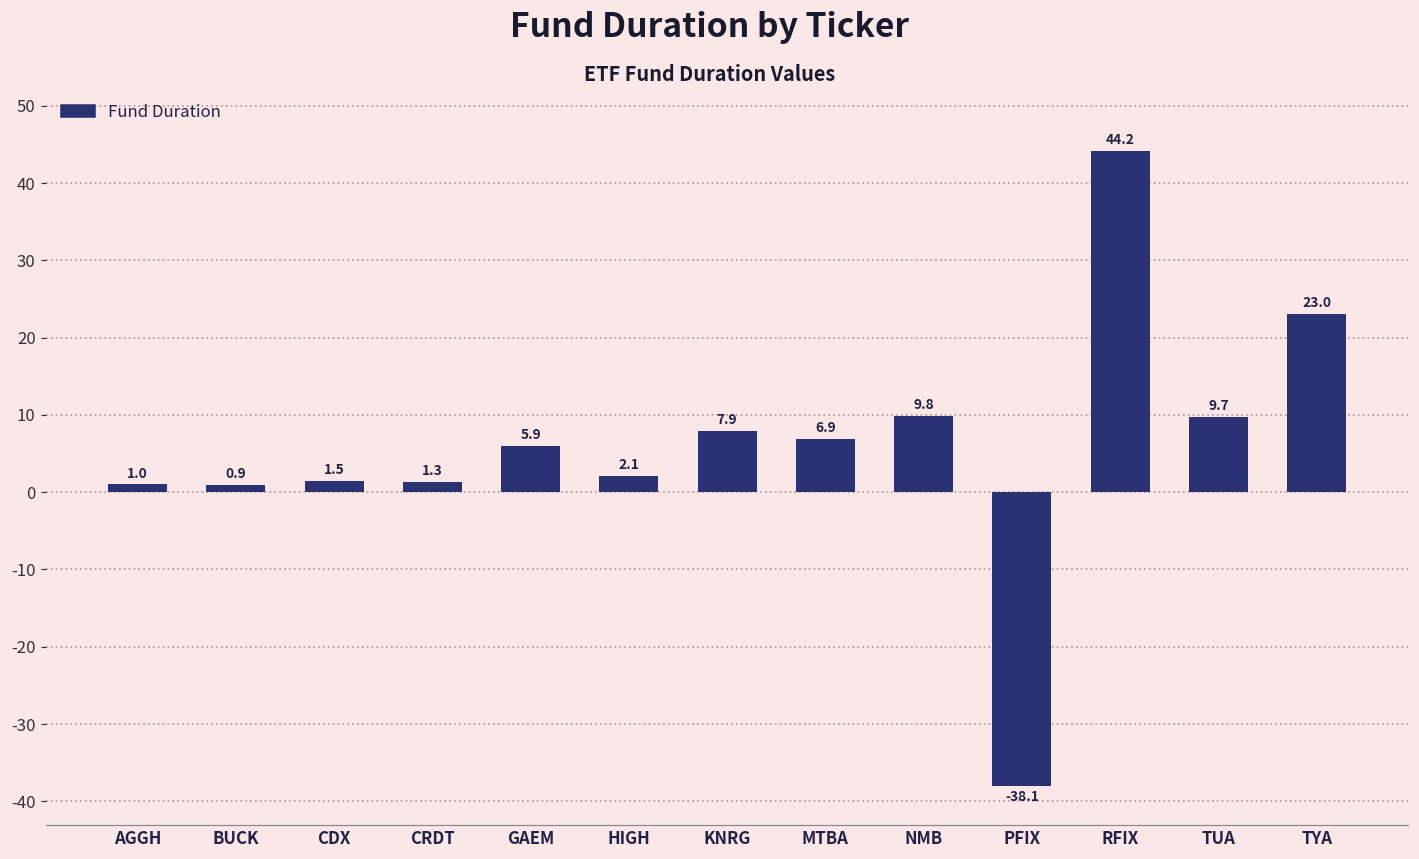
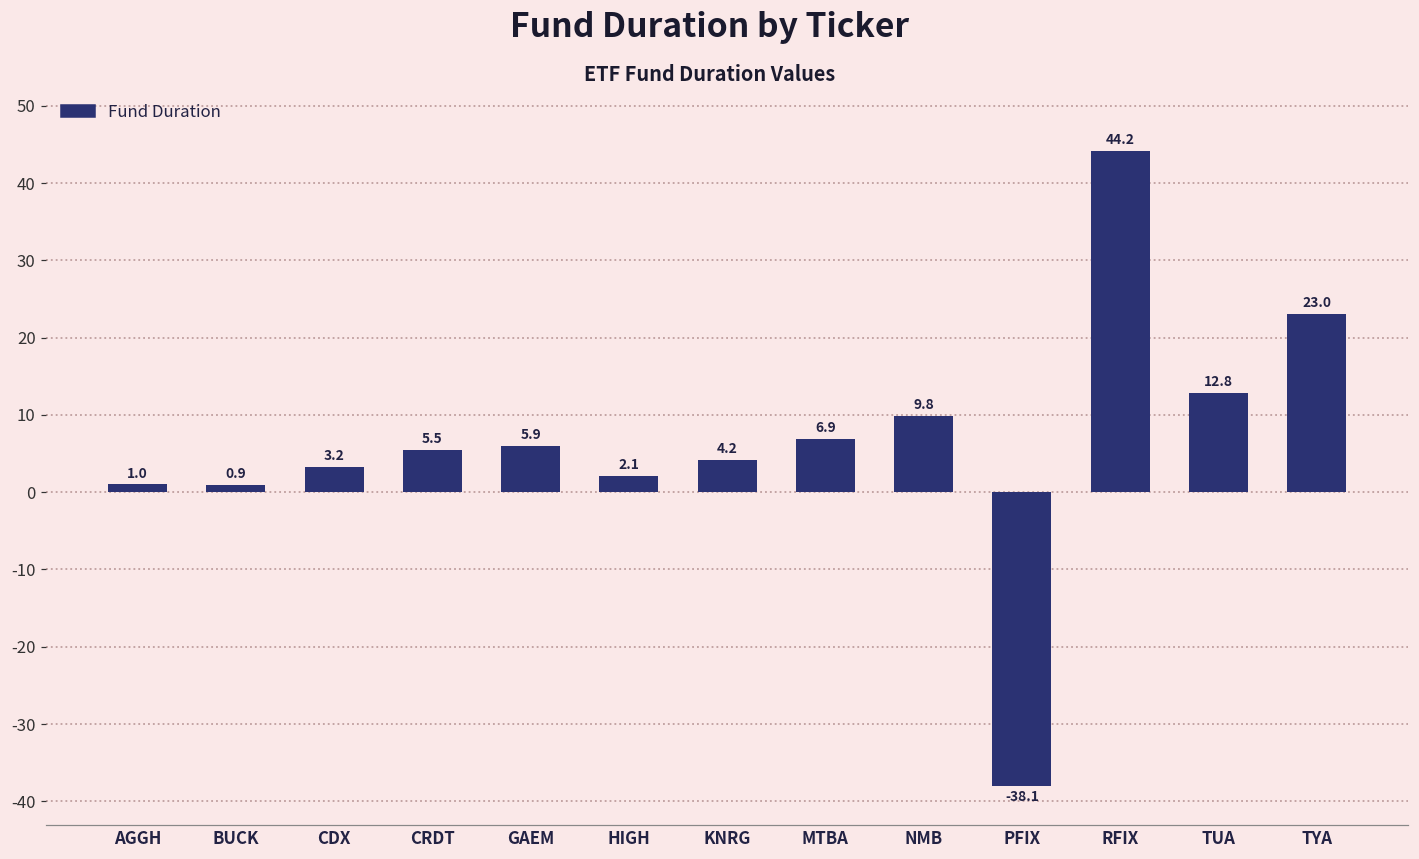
  {
    "AGGH": 1.0,
    "BUCK": 0.9,
-   "CDX": 1.5,
-   "CRDT": 1.3,
+   "CDX": 3.2,
+   "CRDT": 5.5,
    "GAEM": 5.9,
    "HIGH": 2.1,
-   "KNRG": 7.9,
+   "KNRG": 4.2,
    "MTBA": 6.9,
    "NMB": 9.8,
    "PFIX": -38.1,
    "RFIX": 44.2,
-   "TUA": 9.7,
+   "TUA": 12.8,
    "TYA": 23.0
  }
